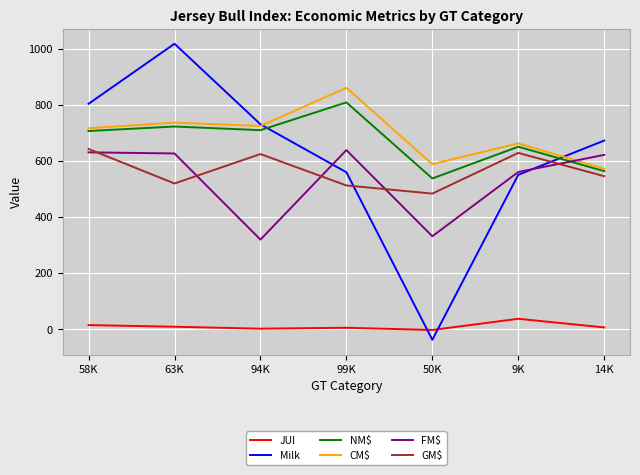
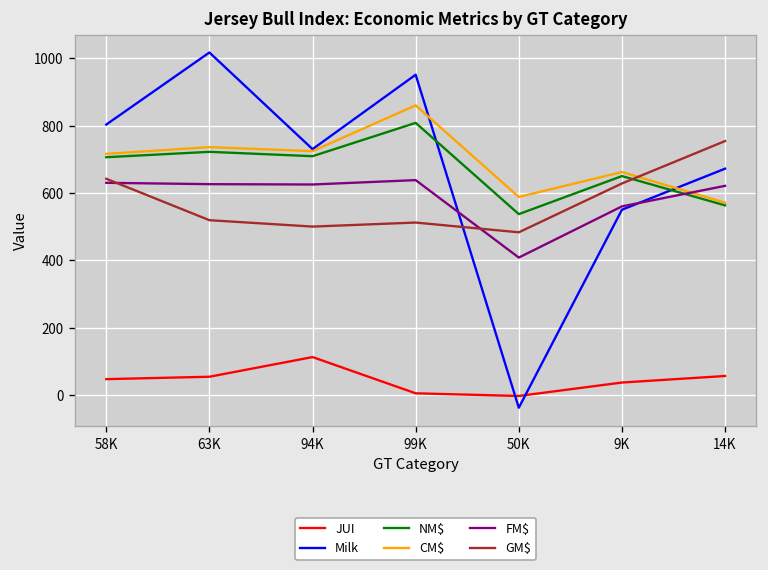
  {
    "JUI": {
-     "58K": 10,
-     "63K": 10,
-     "94K": 0,
+     "58K": 50,
+     "63K": 50,
+     "94K": 110,
      "99K": 0,
      "50K": 0,
      "9K": 40,
-     "14K": 10
+     "14K": 60
    },
    "Milk": {
      "58K": 800,
      "63K": 1020,
-     "99K": 560,
+     "99K": 950,
      "50K": -40,
      "9K": 550,
      "14K": 670
    },
    "NM$": {
      "58K": 710,
      "63K": 720,
      "94K": 710,
      "99K": 810,
      "50K": 540,
      "9K": 650
    },
    "CM$": {
      "58K": 720,
      "63K": 740,
      "99K": 860,
      "50K": 590,
      "9K": 660
    },
    "FM$": {
      "58K": 630,
      "63K": 630,
-     "94K": 320,
+     "94K": 630,
      "99K": 640,
-     "50K": 330,
+     "50K": 410,
      "9K": 560,
      "14K": 620
    },
    "GM$": {
      "58K": 640,
      "63K": 520,
-     "94K": 620,
+     "94K": 500,
      "99K": 510,
      "50K": 480,
      "9K": 630,
-     "14K": 550
+     "14K": 750
    }
  }
